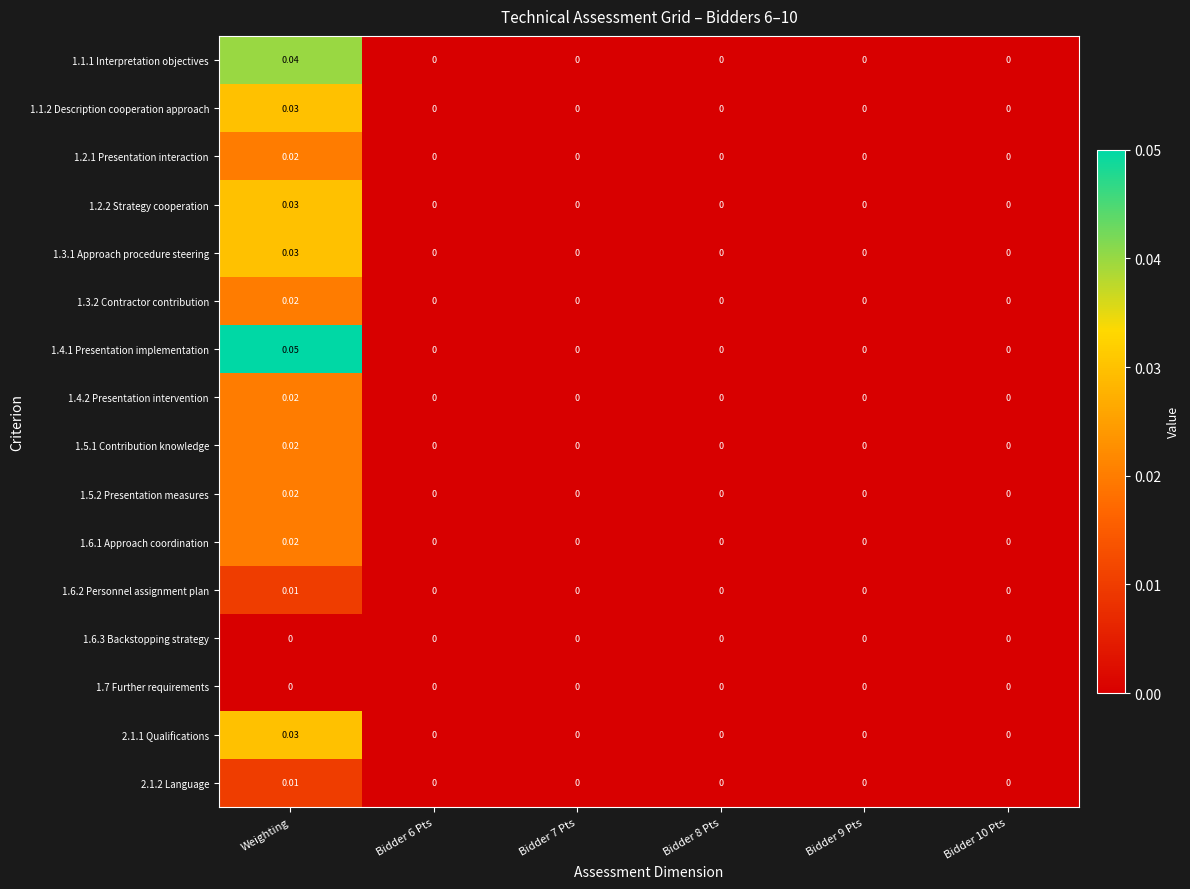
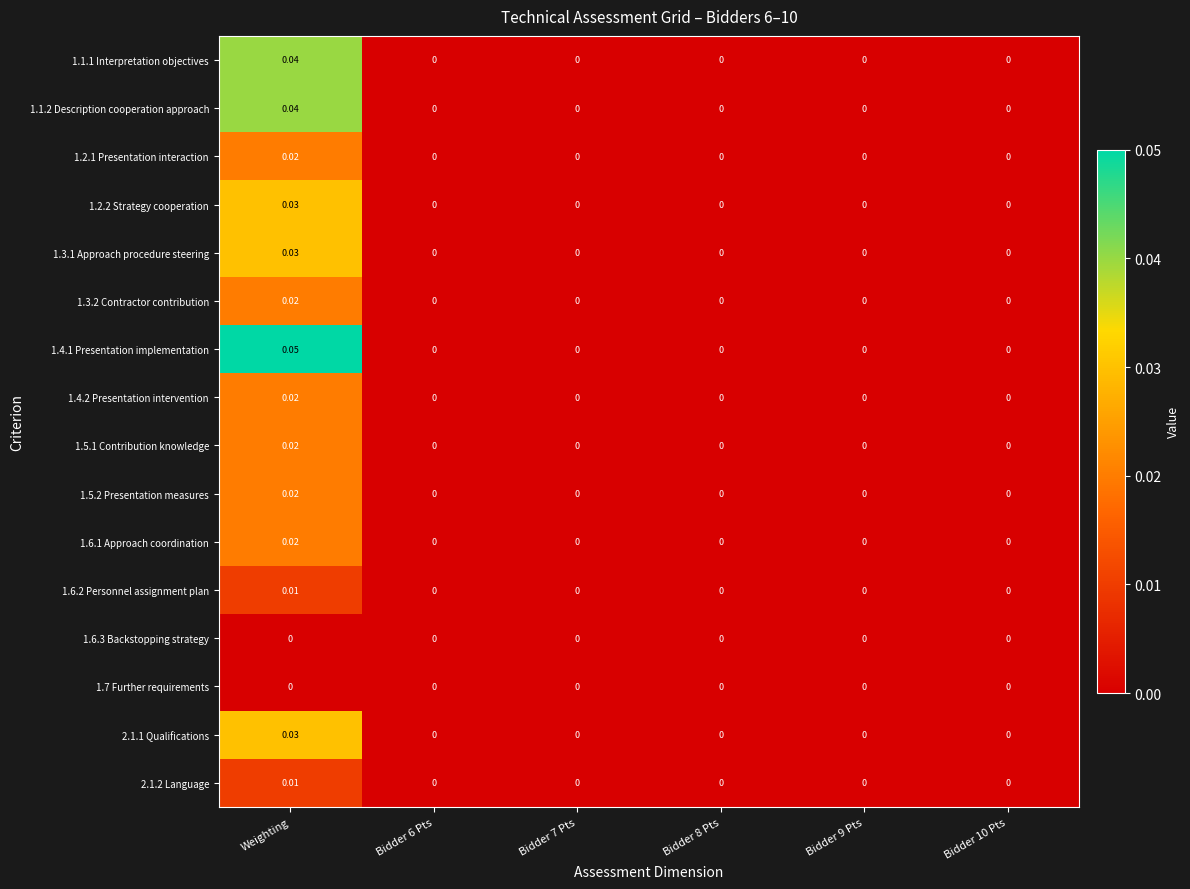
  {
    "1.1.1 Interpretation objectives": {
      "Weighting": 0.04,
      "Bidder 6 Pts": 0,
      "Bidder 7 Pts": 0,
      "Bidder 8 Pts": 0,
      "Bidder 9 Pts": 0,
      "Bidder 10 Pts": 0
    },
    "1.1.2 Description cooperation approach": {
-     "Weighting": 0.03,
+     "Weighting": 0.04,
      "Bidder 6 Pts": 0,
      "Bidder 7 Pts": 0,
      "Bidder 8 Pts": 0,
      "Bidder 9 Pts": 0,
      "Bidder 10 Pts": 0
    },
    "1.2.1 Presentation interaction": {
      "Weighting": 0.02,
      "Bidder 6 Pts": 0,
      "Bidder 7 Pts": 0,
      "Bidder 8 Pts": 0,
      "Bidder 9 Pts": 0,
      "Bidder 10 Pts": 0
    },
    "1.2.2 Strategy cooperation": {
      "Weighting": 0.03,
      "Bidder 6 Pts": 0,
      "Bidder 7 Pts": 0,
      "Bidder 8 Pts": 0,
      "Bidder 9 Pts": 0,
      "Bidder 10 Pts": 0
    },
    "1.3.1 Approach procedure steering": {
      "Weighting": 0.03,
      "Bidder 6 Pts": 0,
      "Bidder 7 Pts": 0,
      "Bidder 8 Pts": 0,
      "Bidder 9 Pts": 0,
      "Bidder 10 Pts": 0
    },
    "1.3.2 Contractor contribution": {
      "Weighting": 0.02,
      "Bidder 6 Pts": 0,
      "Bidder 7 Pts": 0,
      "Bidder 8 Pts": 0,
      "Bidder 9 Pts": 0,
      "Bidder 10 Pts": 0
    },
    "1.4.1 Presentation implementation": {
      "Weighting": 0.05,
      "Bidder 6 Pts": 0,
      "Bidder 7 Pts": 0,
      "Bidder 8 Pts": 0,
      "Bidder 9 Pts": 0,
      "Bidder 10 Pts": 0
    },
    "1.4.2 Presentation intervention": {
      "Weighting": 0.02,
      "Bidder 6 Pts": 0,
      "Bidder 7 Pts": 0,
      "Bidder 8 Pts": 0,
      "Bidder 9 Pts": 0,
      "Bidder 10 Pts": 0
    },
    "1.5.1 Contribution knowledge": {
      "Weighting": 0.02,
      "Bidder 6 Pts": 0,
      "Bidder 7 Pts": 0,
      "Bidder 8 Pts": 0,
      "Bidder 9 Pts": 0,
      "Bidder 10 Pts": 0
    },
    "1.5.2 Presentation measures": {
      "Weighting": 0.02,
      "Bidder 6 Pts": 0,
      "Bidder 7 Pts": 0,
      "Bidder 8 Pts": 0,
      "Bidder 9 Pts": 0,
      "Bidder 10 Pts": 0
    },
    "1.6.1 Approach coordination": {
      "Weighting": 0.02,
      "Bidder 6 Pts": 0,
      "Bidder 7 Pts": 0,
      "Bidder 8 Pts": 0,
      "Bidder 9 Pts": 0,
      "Bidder 10 Pts": 0
    },
    "1.6.2 Personnel assignment plan": {
      "Weighting": 0.01,
      "Bidder 6 Pts": 0,
      "Bidder 7 Pts": 0,
      "Bidder 8 Pts": 0,
      "Bidder 9 Pts": 0,
      "Bidder 10 Pts": 0
    },
    "1.6.3 Backstopping strategy": {
      "Weighting": 0,
      "Bidder 6 Pts": 0,
      "Bidder 7 Pts": 0,
      "Bidder 8 Pts": 0,
      "Bidder 9 Pts": 0,
      "Bidder 10 Pts": 0
    },
    "1.7 Further requirements": {
      "Weighting": 0,
      "Bidder 6 Pts": 0,
      "Bidder 7 Pts": 0,
      "Bidder 8 Pts": 0,
      "Bidder 9 Pts": 0,
      "Bidder 10 Pts": 0
    },
    "2.1.1 Qualifications": {
      "Weighting": 0.03,
      "Bidder 6 Pts": 0,
      "Bidder 7 Pts": 0,
      "Bidder 8 Pts": 0,
      "Bidder 9 Pts": 0,
      "Bidder 10 Pts": 0
    },
    "2.1.2 Language": {
      "Weighting": 0.01,
      "Bidder 6 Pts": 0,
      "Bidder 7 Pts": 0,
      "Bidder 8 Pts": 0,
      "Bidder 9 Pts": 0,
      "Bidder 10 Pts": 0
    }
  }
